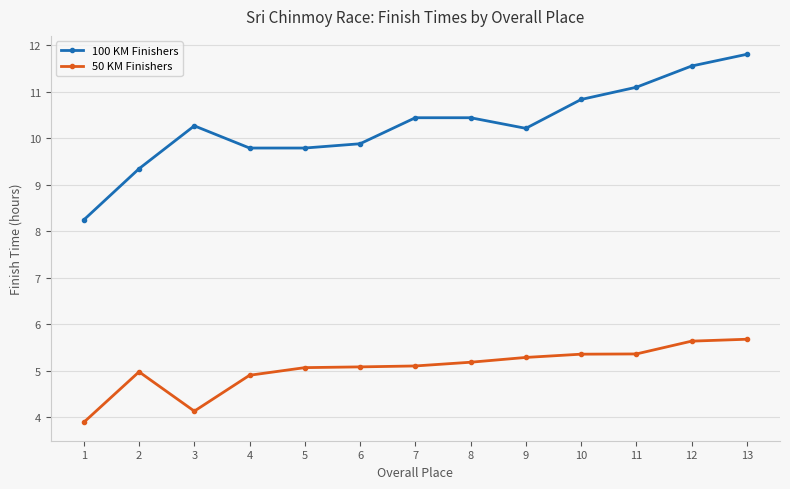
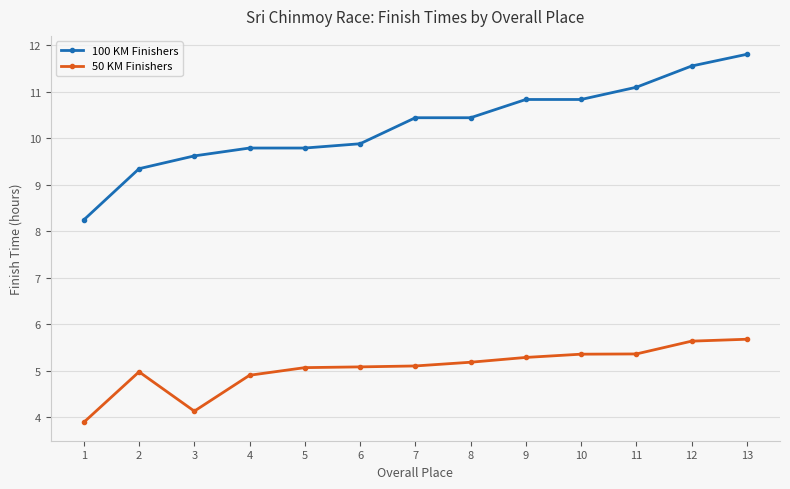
  {
    "100 KM Finishers": {
      "1": 8.2,
      "2": 9.3,
-     "3": 10.3,
+     "3": 9.6,
      "4": 9.8,
      "5": 9.8,
      "6": 9.9,
      "7": 10.4,
      "8": 10.4,
-     "9": 10.2,
+     "9": 10.8,
      "10": 10.8,
      "11": 11.1,
      "12": 11.5,
      "13": 11.8
    },
    "50 KM Finishers": {
      "1": 3.9,
      "2": 5.0,
      "3": 4.1,
      "4": 4.9,
      "5": 5.1,
      "6": 5.1,
      "7": 5.1,
      "8": 5.2,
      "9": 5.3,
      "10": 5.4,
      "11": 5.4,
      "12": 5.6,
      "13": 5.7
    }
  }
